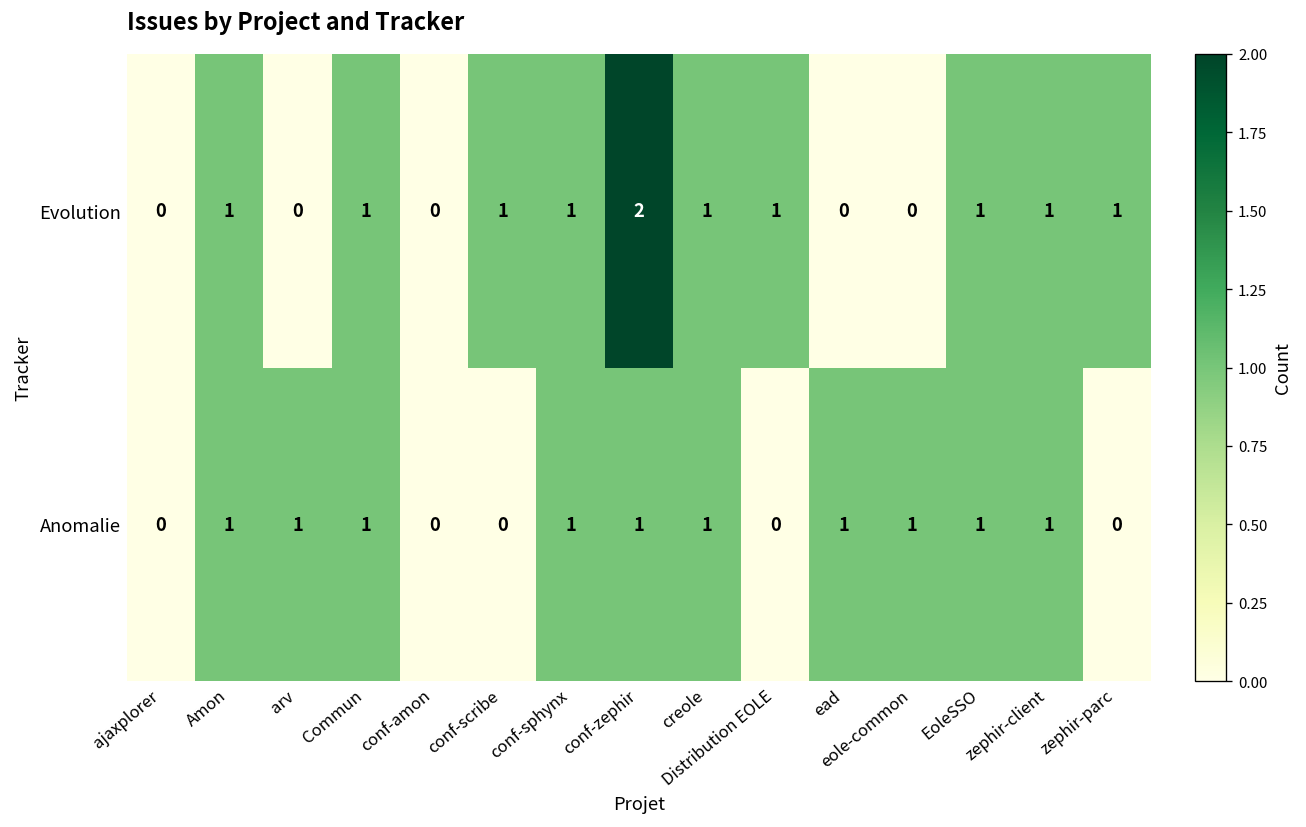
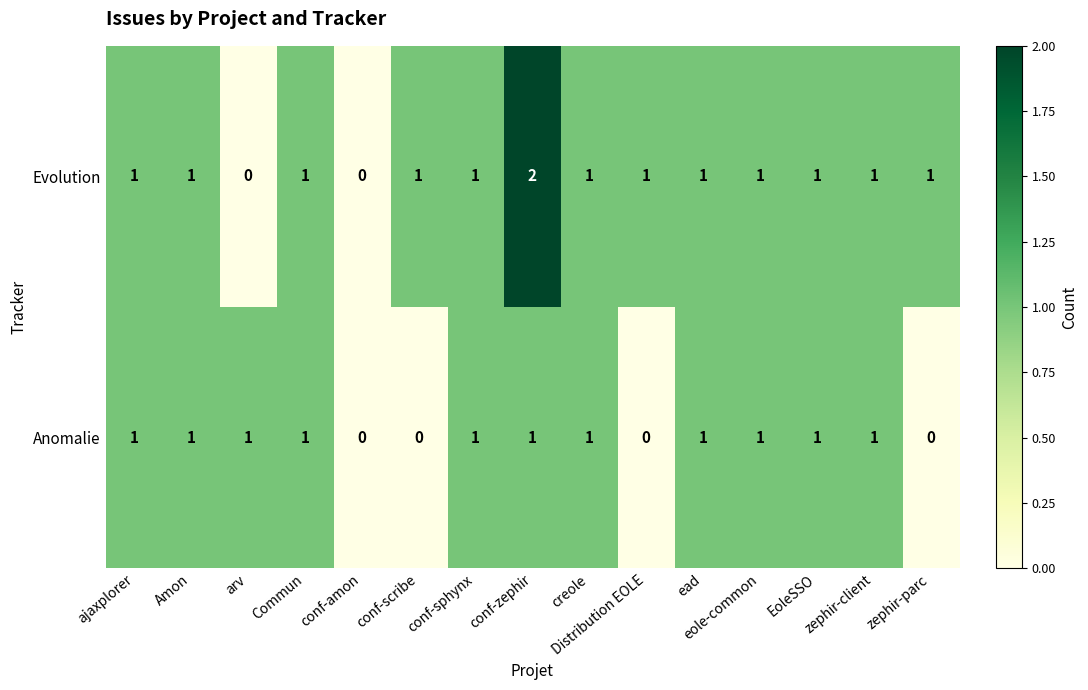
  {
    "Evolution": {
-     "ajaxplorer": 0,
+     "ajaxplorer": 1,
      "Amon": 1,
      "arv": 0,
      "Commun": 1,
      "conf-amon": 0,
      "conf-scribe": 1,
      "conf-sphynx": 1,
      "conf-zephir": 2,
      "creole": 1,
      "Distribution EOLE": 1,
-     "ead": 0,
-     "eole-common": 0,
+     "ead": 1,
+     "eole-common": 1,
      "EoleSSO": 1,
      "zephir-client": 1,
      "zephir-parc": 1
    },
    "Anomalie": {
-     "ajaxplorer": 0,
+     "ajaxplorer": 1,
      "Amon": 1,
      "arv": 1,
      "Commun": 1,
      "conf-amon": 0,
      "conf-scribe": 0,
      "conf-sphynx": 1,
      "conf-zephir": 1,
      "creole": 1,
      "Distribution EOLE": 0,
      "ead": 1,
      "eole-common": 1,
      "EoleSSO": 1,
      "zephir-client": 1,
      "zephir-parc": 0
    }
  }
